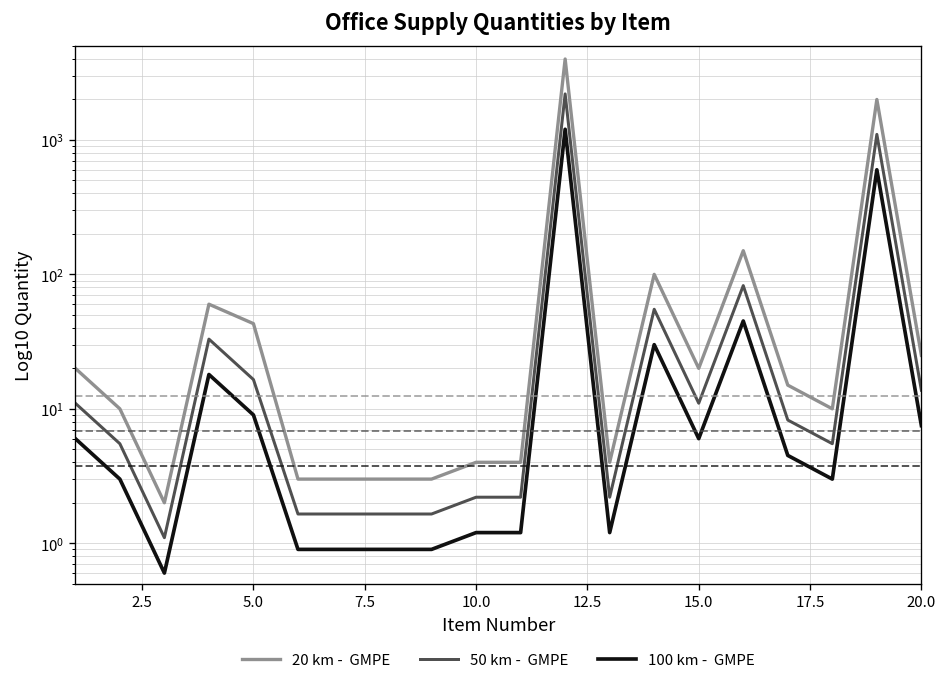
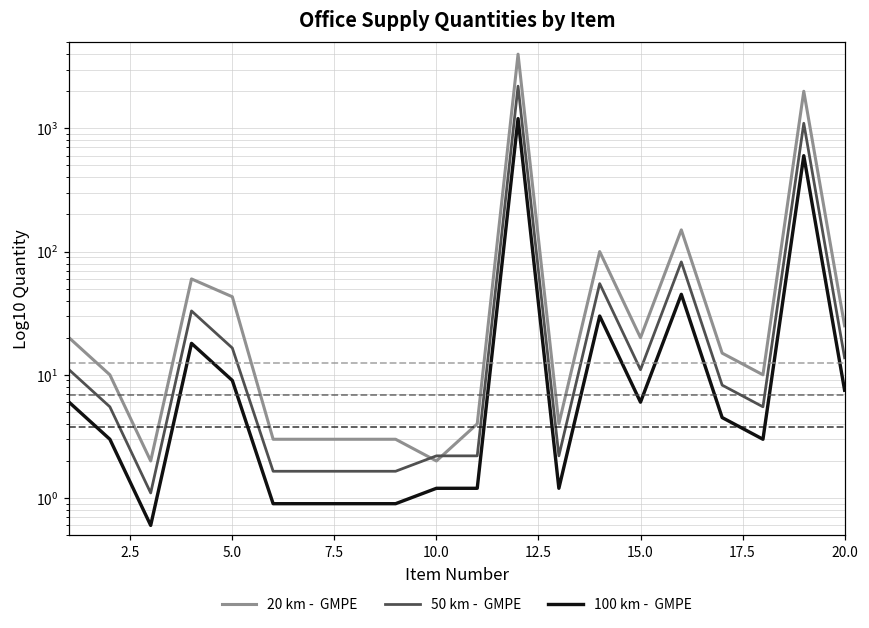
  {
    "20 km - GMPE": {
      "5.0": 43,
-     "10.0": 4,
+     "10.0": 2,
      "15.0": 20,
      "20.0": 25
    },
    "50 km - GMPE": {
      "5.0": 17,
      "10.0": 2.2,
      "15.0": 11,
      "20.0": 14
    },
    "100 km - GMPE": {
      "5.0": 9,
      "10.0": 1.2,
      "15.0": 6,
      "20.0": 8
    }
  }
